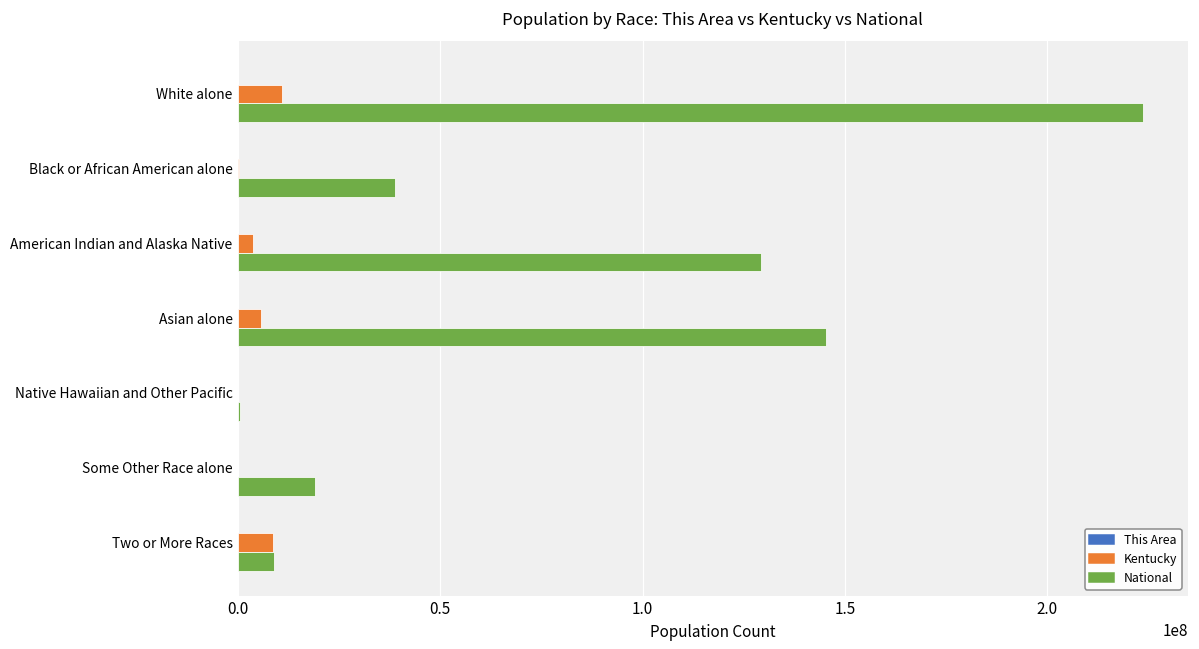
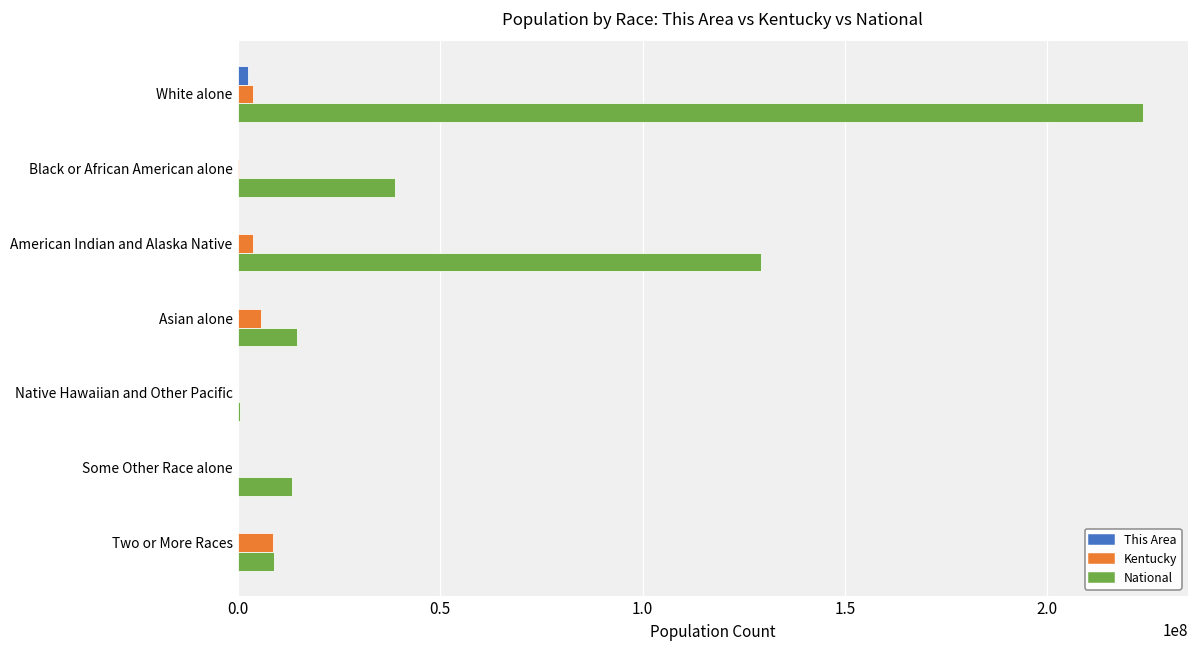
  {
    "This Area": {
-     "White alone": 0
+     "White alone": 3000000
    },
    "Kentucky": {
-     "White alone": 11000000,
+     "White alone": 4000000,
      "American Indian and Alaska Native": 4000000,
      "Asian alone": 6000000,
      "Two or More Races": 9000000
    },
    "National": {
      "White alone": 224000000,
      "Black or African American alone": 39000000,
      "American Indian and Alaska Native": 129000000,
-     "Asian alone": 145000000,
-     "Some Other Race alone": 19000000,
+     "Asian alone": 15000000,
+     "Some Other Race alone": 13000000,
      "Two or More Races": 9000000
    }
  }
